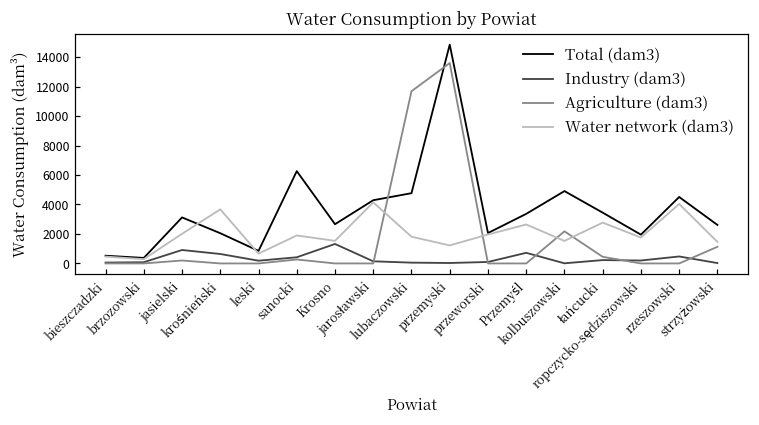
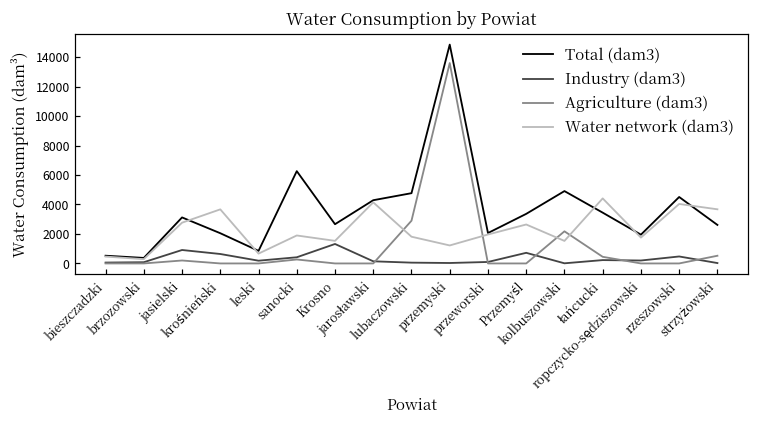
  {
    "Total (dam3)": {
      "jasielski": 3100,
      "krośnieński": 2100,
      "sanocki": 6300,
      "Krosno": 2700,
      "lubaczowski": 4800,
      "przemyski": 14900,
      "Przemyśl": 3400,
      "kolbuszowski": 4900,
      "łańcucki": 3400,
      "ropczycko-sędziszowski": 2000,
      "rzeszowski": 4500,
      "strzyżowski": 2600
    },
    "Industry (dam3)": {
      "jasielski": 900,
      "krośnieński": 600,
      "Krosno": 1300,
      "lubaczowski": 100,
      "przemyski": 0,
      "Przemyśl": 700,
      "kolbuszowski": 0,
      "łańcucki": 200,
      "ropczycko-sędziszowski": 200,
      "rzeszowski": 500,
      "strzyżowski": 0
    },
    "Agriculture (dam3)": {
      "jasielski": 200,
      "krośnieński": 0,
      "Krosno": 0,
-     "lubaczowski": 11700,
+     "lubaczowski": 2900,
      "przemyski": 13600,
      "Przemyśl": 0,
      "kolbuszowski": 2200,
      "łańcucki": 500,
      "ropczycko-sędziszowski": 0,
      "rzeszowski": 0,
-     "strzyżowski": 1100
+     "strzyżowski": 500
    },
    "Water network (dam3)": {
-     "jasielski": 2000,
+     "jasielski": 2800,
      "krośnieński": 3700,
      "sanocki": 1900,
      "Krosno": 1500,
      "lubaczowski": 1800,
      "przemyski": 1200,
      "Przemyśl": 2600,
      "kolbuszowski": 1500,
-     "łańcucki": 2800,
+     "łańcucki": 4400,
      "ropczycko-sędziszowski": 1800,
      "rzeszowski": 4000,
-     "strzyżowski": 1500
+     "strzyżowski": 3700
    }
  }
